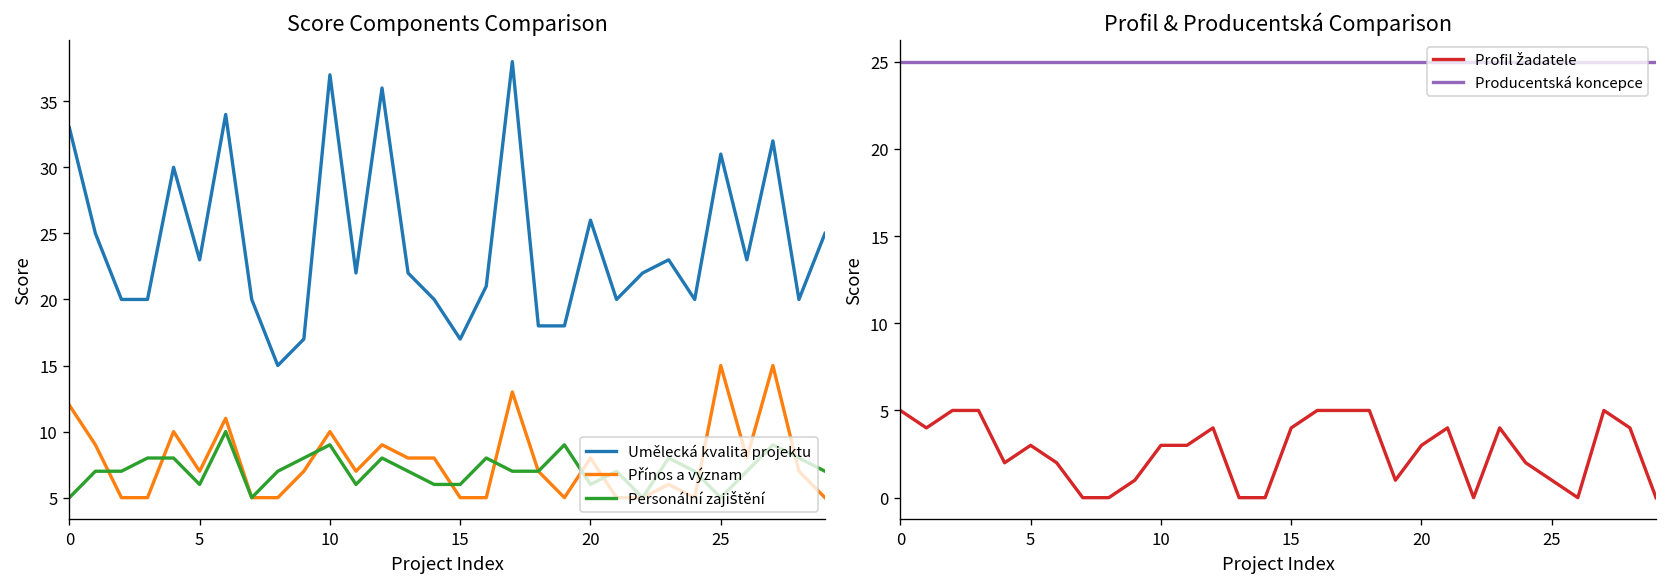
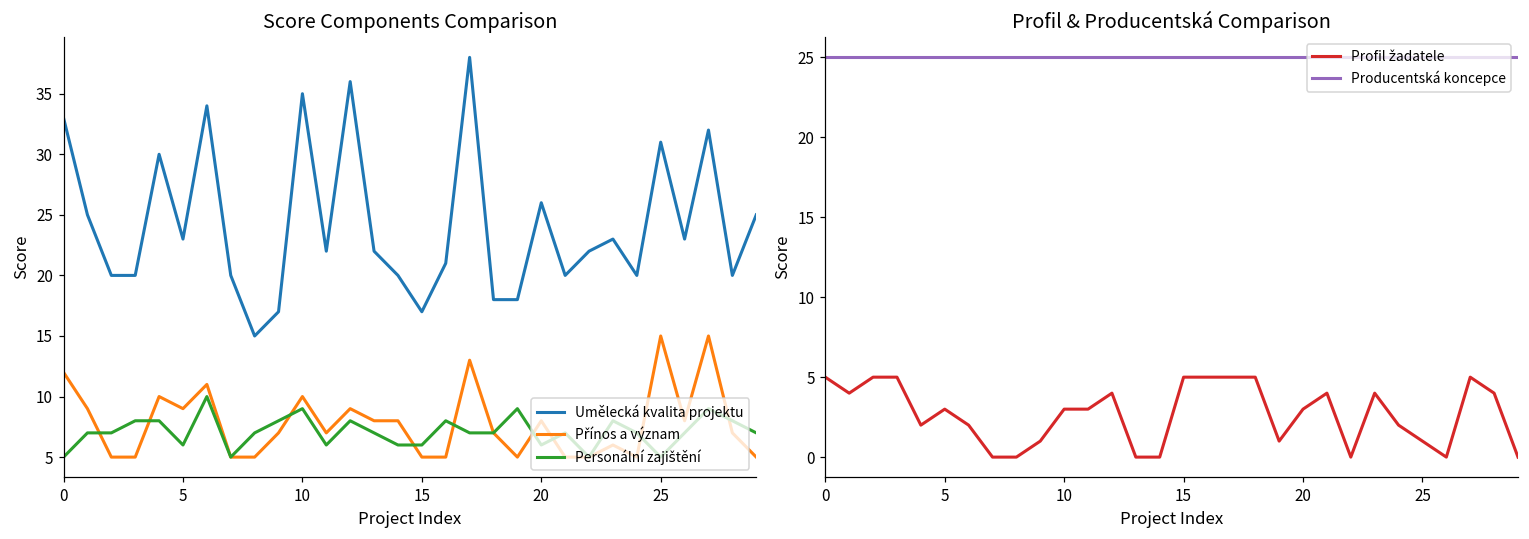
  {
    "Score Components Comparison": {
      "Umělecká kvalita projektu": {
        "0": 33,
        "5": 23,
-       "10": 37,
+       "10": 35,
        "15": 17,
        "20": 26,
        "25": 31
      },
      "Přínos a význam": {
        "0": 12,
-       "5": 7,
+       "5": 9,
        "10": 10,
        "15": 5,
        "25": 15
      },
      "Personální zajištění": {
        "0": 5,
        "5": 6,
        "10": 9,
        "15": 6
      }
    },
    "Profil & Producentská Comparison": {
      "Profil žadatele": {
        "0": 5,
        "5": 3,
        "10": 3,
-       "15": 4,
+       "15": 5,
        "20": 3,
        "25": 1
      },
      "Producentská koncepce": {
        "0": 25,
        "5": 25,
        "10": 25,
        "15": 25,
        "20": 25
      }
    }
  }
